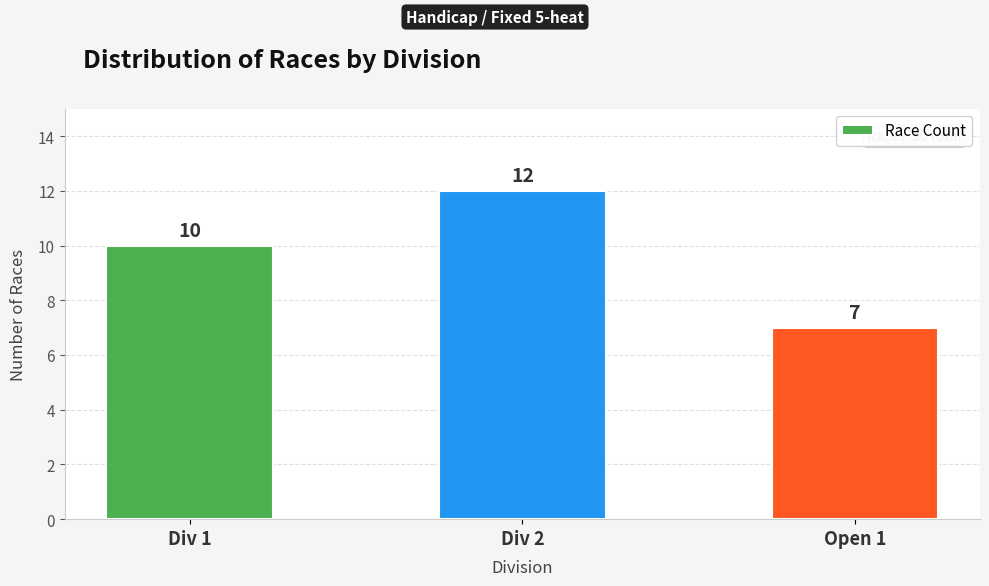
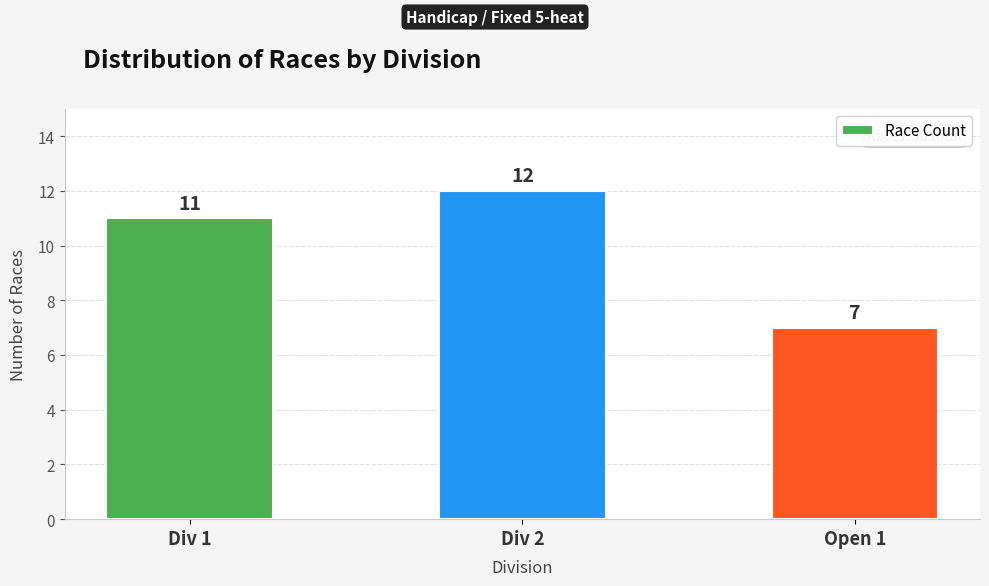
  {
-   "Div 1": 10,
+   "Div 1": 11,
    "Div 2": 12,
    "Open 1": 7
  }
